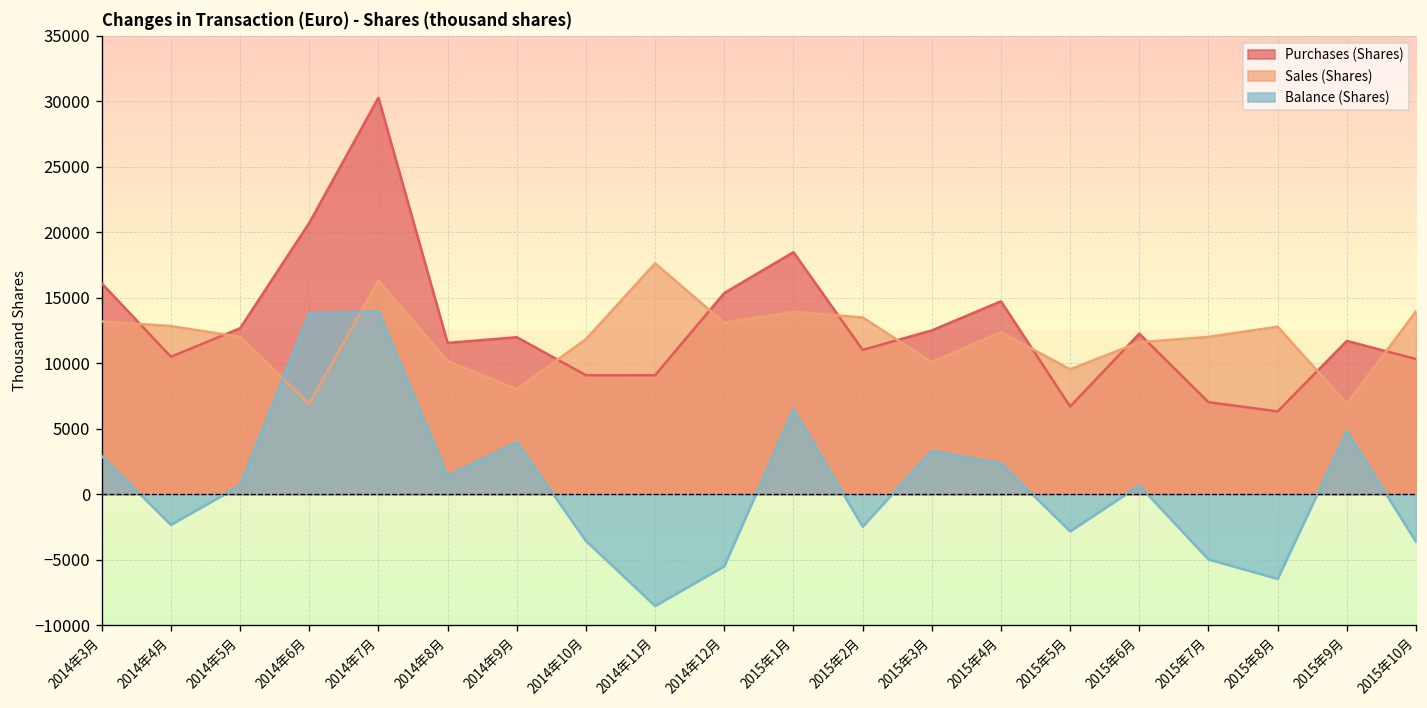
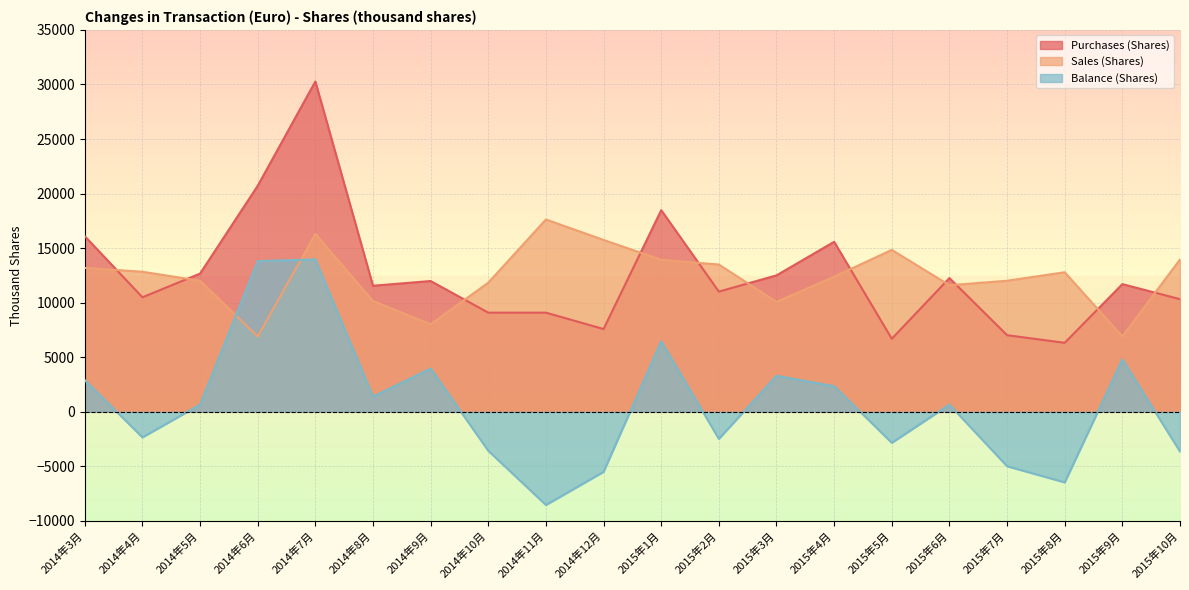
  {
    "Purchases (Shares)": {
      "2014年3月": 16100,
      "2014年4月": 10500,
      "2014年5月": 12700,
      "2014年6月": 20700,
      "2014年7月": 30300,
      "2014年8月": 11600,
      "2014年9月": 12000,
      "2014年10月": 9100,
      "2014年11月": 9100,
-     "2014年12月": 15400,
+     "2014年12月": 7600,
      "2015年1月": 18500,
      "2015年2月": 11000,
      "2015年3月": 12500,
-     "2015年4月": 14700,
+     "2015年4月": 15600,
      "2015年5月": 6700,
      "2015年6月": 12300,
      "2015年7月": 7000,
      "2015年8月": 6300,
      "2015年9月": 11700,
      "2015年10月": 10300
    },
    "Sales (Shares)": {
      "2014年3月": 13200,
      "2014年4月": 12800,
      "2014年5月": 12000,
      "2014年6月": 6900,
      "2014年7月": 16300,
      "2014年8月": 10200,
      "2014年9月": 8000,
      "2014年10月": 11800,
      "2014年11月": 17600,
-     "2014年12月": 13100,
+     "2014年12月": 15800,
      "2015年1月": 13900,
      "2015年2月": 13500,
      "2015年3月": 10100,
      "2015年4月": 12400,
-     "2015年5月": 9500,
+     "2015年5月": 14800,
      "2015年6月": 11600,
      "2015年7月": 12000,
      "2015年8月": 12800,
      "2015年9月": 6900,
      "2015年10月": 14000
    }
  }
